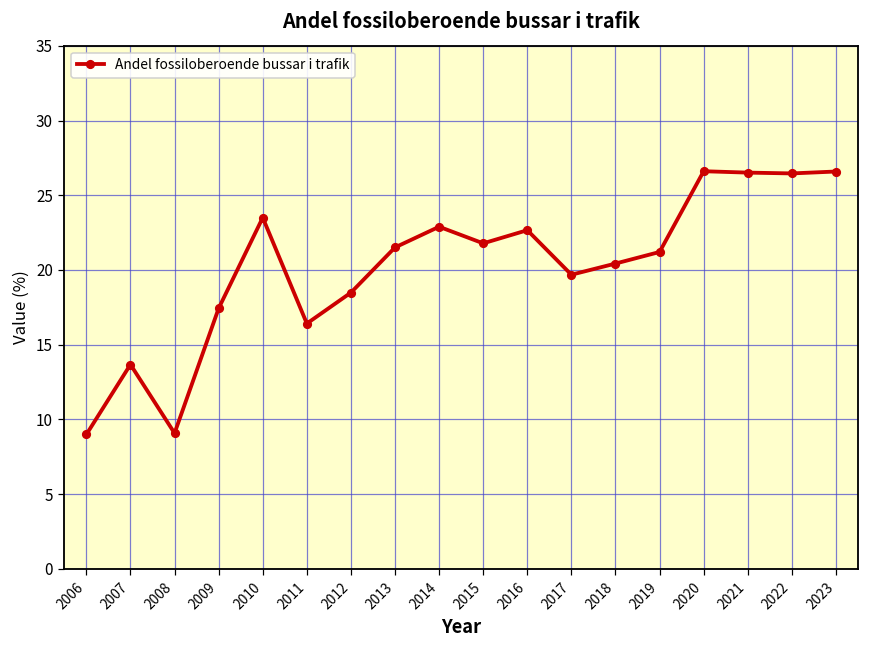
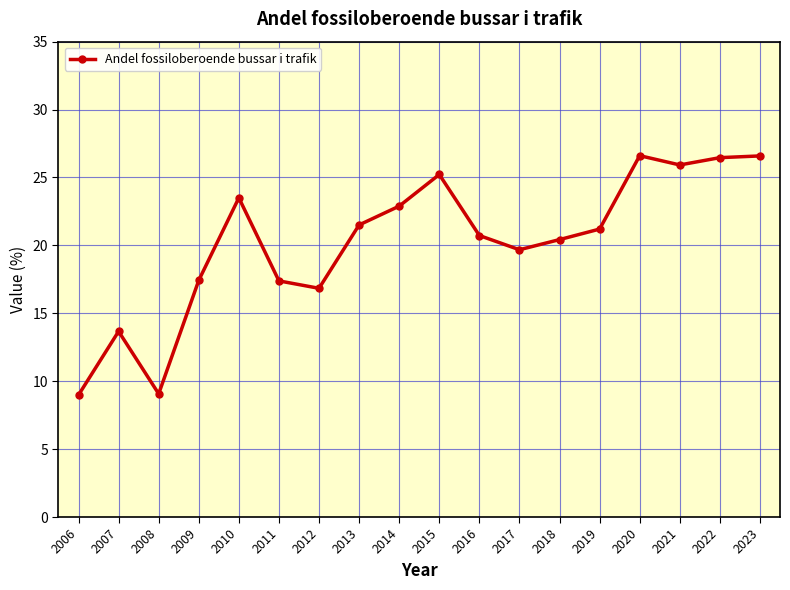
  {
    "2006": 9.0,
    "2007": 13.7,
    "2008": 9.1,
    "2009": 17.4,
    "2010": 23.5,
-   "2011": 16.4,
-   "2012": 18.5,
+   "2011": 17.4,
+   "2012": 16.8,
    "2013": 21.5,
    "2014": 22.9,
-   "2015": 21.8,
-   "2016": 22.7,
+   "2015": 25.2,
+   "2016": 20.7,
    "2017": 19.7,
    "2018": 20.4,
    "2019": 21.2,
    "2020": 26.6,
-   "2021": 26.5,
+   "2021": 25.9,
    "2022": 26.5,
    "2023": 26.6
  }
